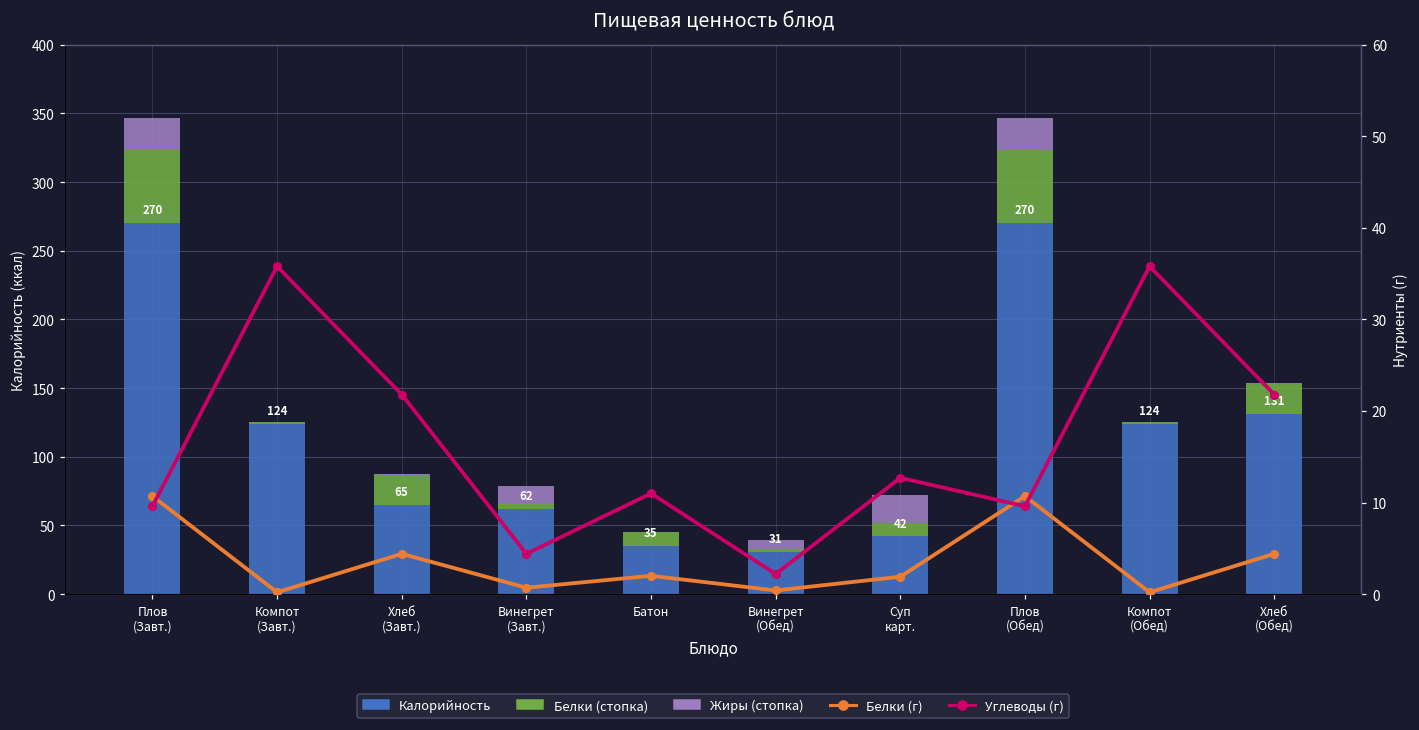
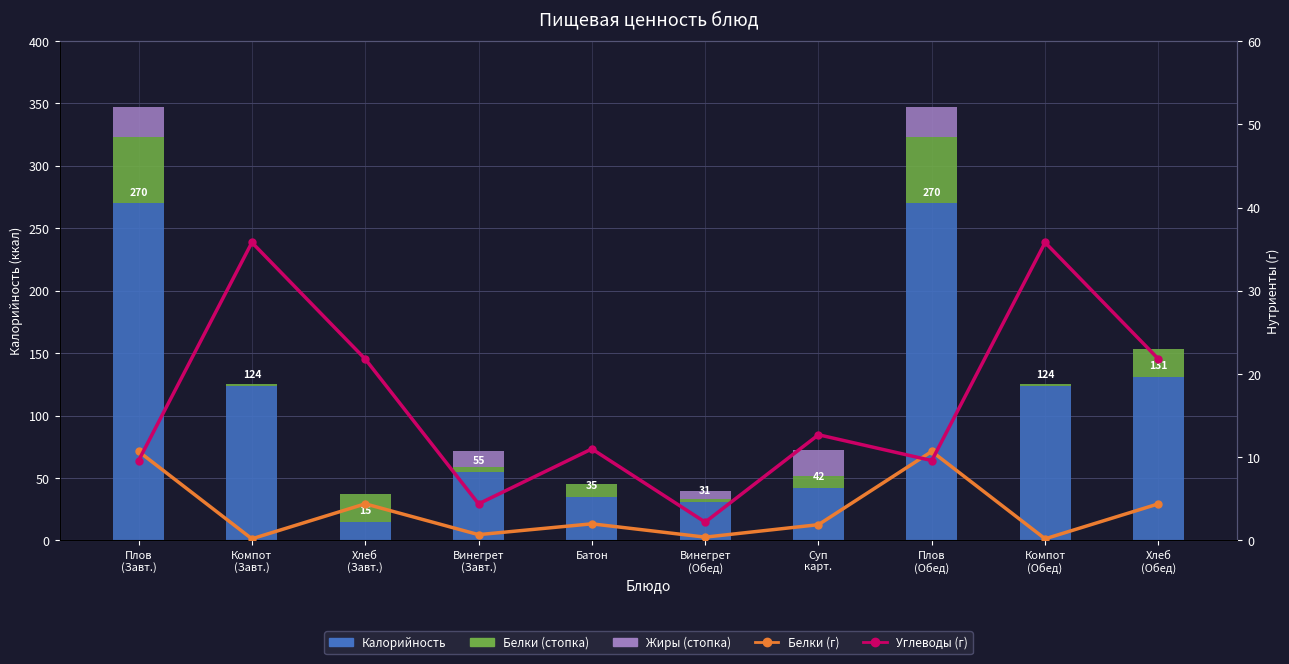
  {
    "Калорийность": {
      "Плов (Завт.)": 270,
      "Компот (Завт.)": 124,
-     "Хлеб (Завт.)": 65,
-     "Винегрет (Завт.)": 62,
+     "Хлеб (Завт.)": 15,
+     "Винегрет (Завт.)": 55,
      "Батон": 35,
      "Винегрет (Обед)": 31,
      "Суп карт.": 42,
      "Плов (Обед)": 270,
      "Компот (Обед)": 124
    }
  }
